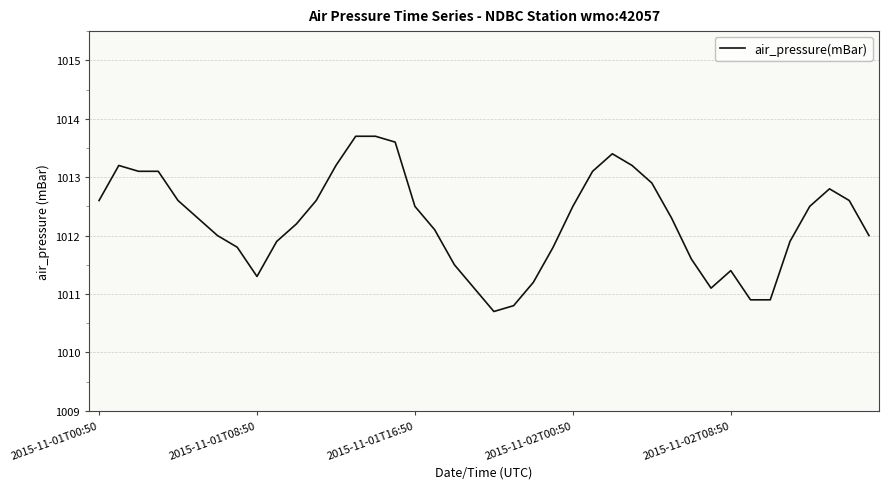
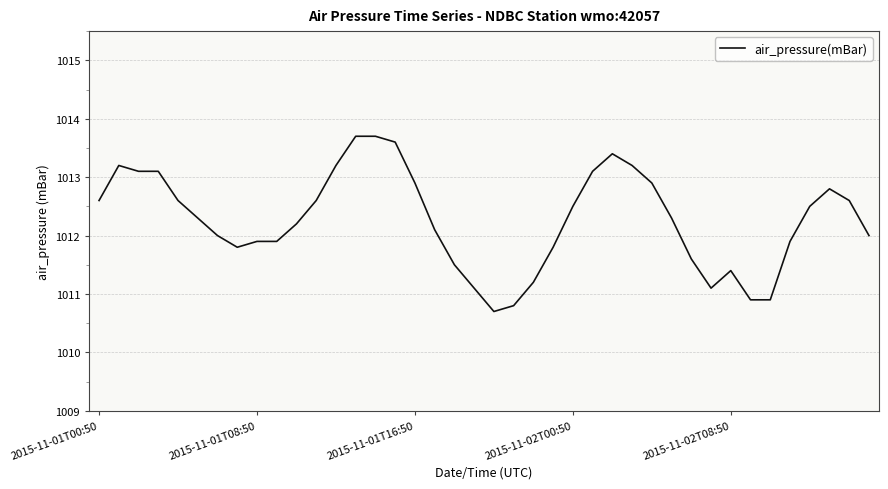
  {
    "2015-11-01T00:50": 1012.6,
-   "2015-11-01T08:50": 1011.3,
-   "2015-11-01T16:50": 1012.5,
+   "2015-11-01T08:50": 1011.9,
+   "2015-11-01T16:50": 1012.9,
    "2015-11-02T00:50": 1012.5,
    "2015-11-02T08:50": 1011.4
  }
